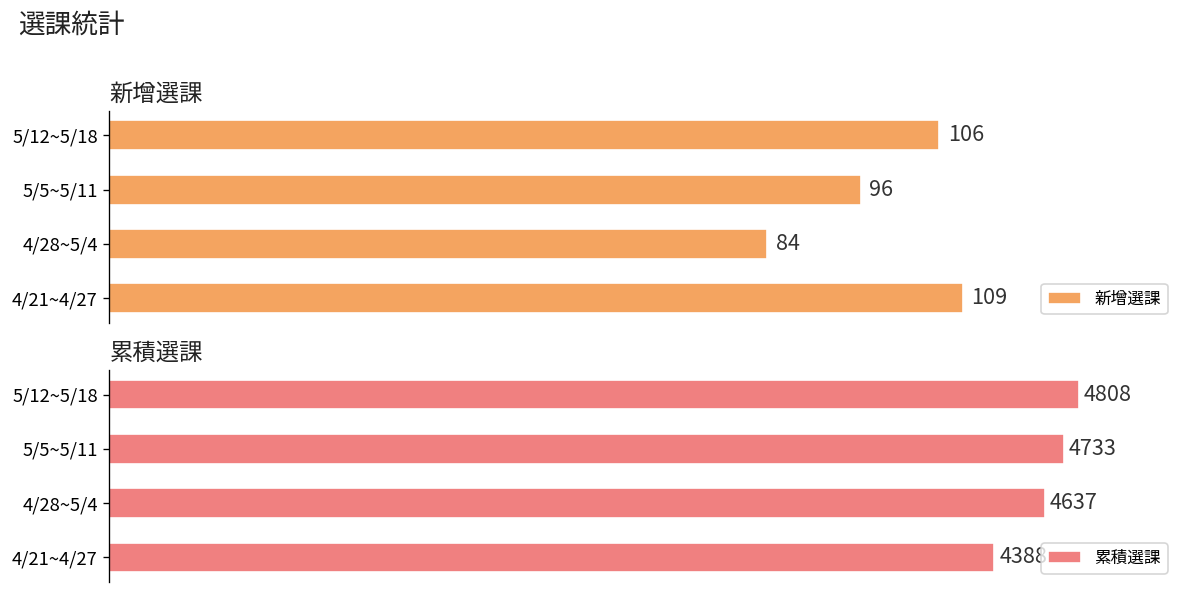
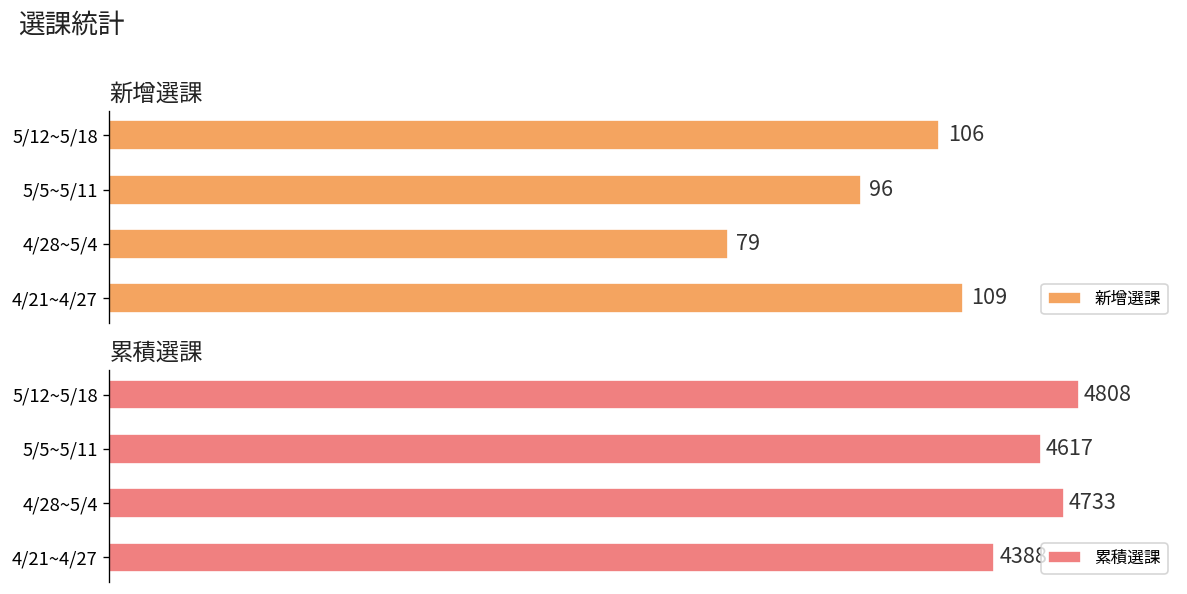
  {
    "新增選課": {
      "5/12~5/18": 106,
      "5/5~5/11": 96,
-     "4/28~5/4": 84,
+     "4/28~5/4": 79,
      "4/21~4/27": 109
    },
    "累積選課": {
      "5/12~5/18": 4808,
-     "5/5~5/11": 4733,
-     "4/28~5/4": 4637
+     "5/5~5/11": 4617,
+     "4/28~5/4": 4733
    }
  }
